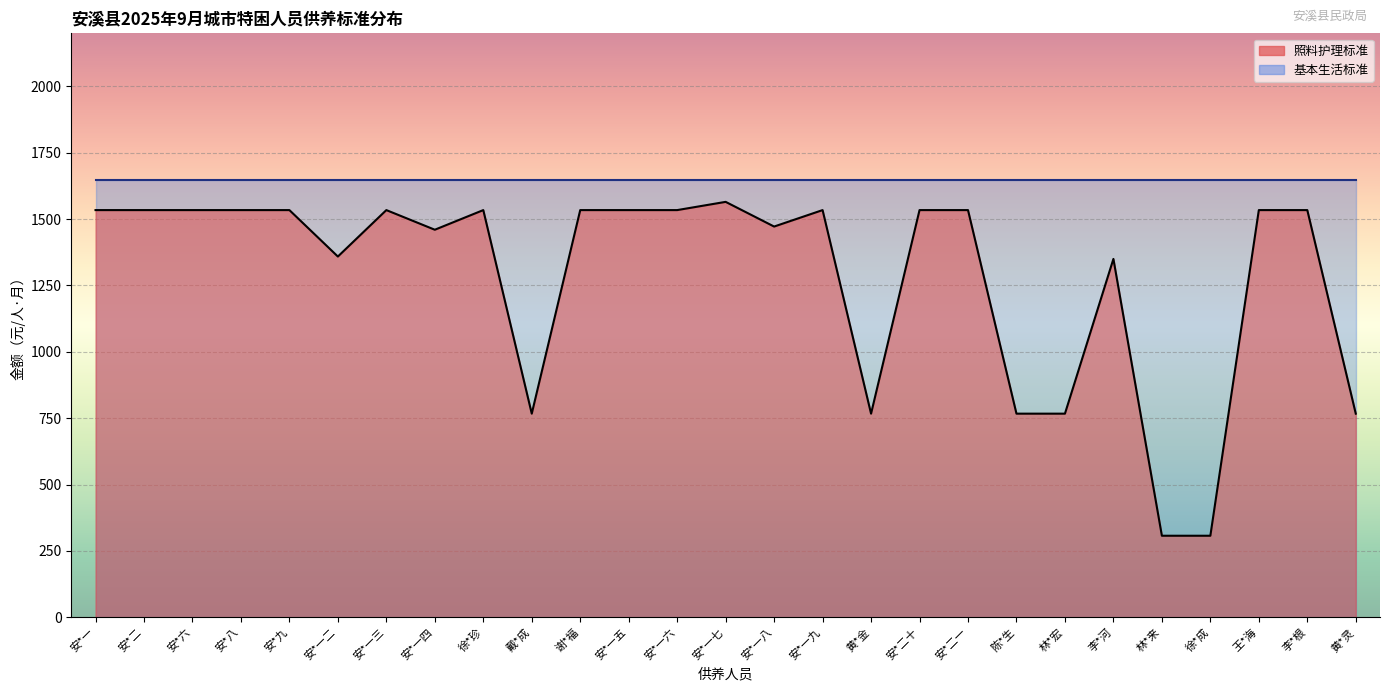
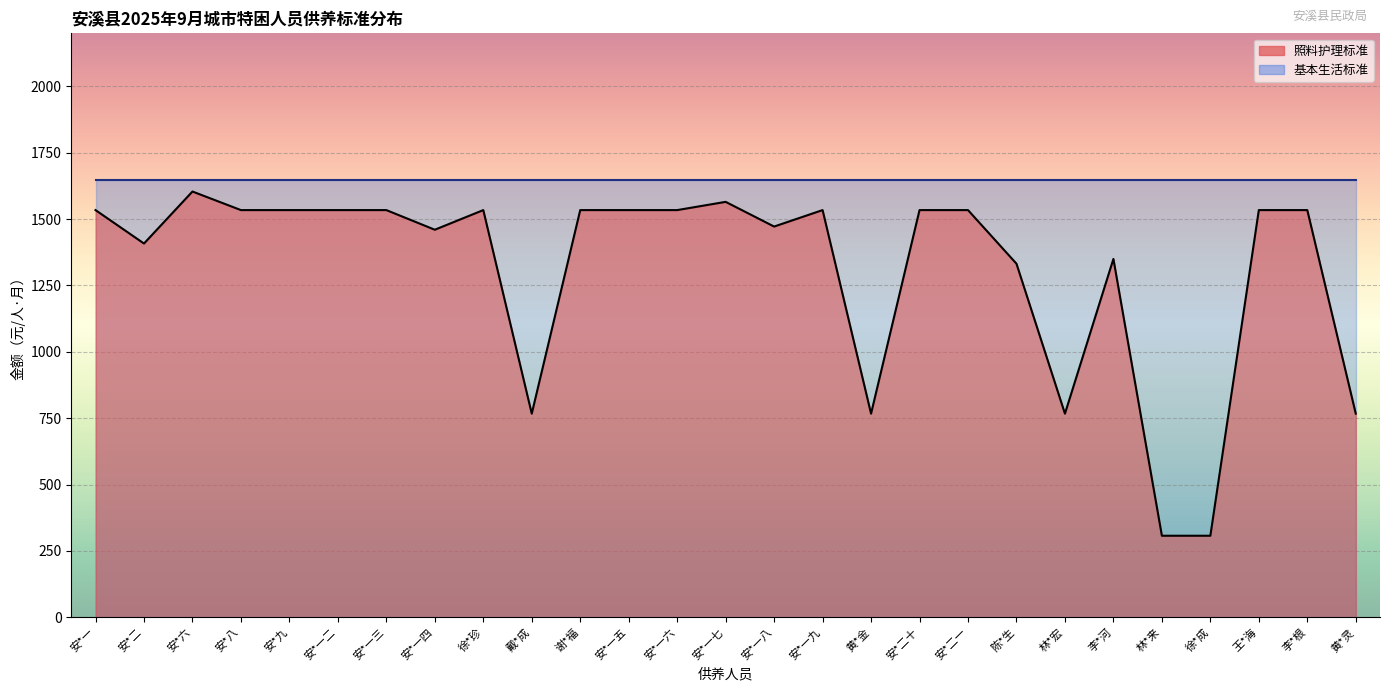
  {
    "照料护理标准": {
      "安*一": 1530,
-     "安*二": 1530,
-     "安*六": 1530,
+     "安*二": 1410,
+     "安*六": 1600,
      "安*八": 1530,
      "安*九": 1530,
-     "安*一二": 1360,
+     "安*一二": 1530,
      "安*一三": 1530,
      "安*一四": 1460,
      "徐*珍": 1530,
      "戴*成": 770,
      "谢*福": 1530,
      "安*一五": 1530,
      "安*一六": 1530,
      "安*一七": 1570,
      "安*一八": 1470,
      "安*一九": 1530,
      "黄*金": 770,
      "安*二十": 1530,
      "安*二一": 1530,
-     "陈*生": 770,
+     "陈*生": 1330,
      "林*宏": 770,
      "李*河": 1350,
      "林*来": 310,
      "徐*成": 310,
      "王*海": 1530,
      "李*根": 1530,
      "黄*灵": 770
    },
    "基本生活标准": {
      "安*一": 1650,
      "安*二": 1650,
      "安*六": 1650,
      "安*八": 1650,
      "安*九": 1650,
      "安*一二": 1650,
      "安*一三": 1650,
      "安*一四": 1650,
      "徐*珍": 1650,
      "戴*成": 1650,
      "谢*福": 1650,
      "安*一五": 1650,
      "安*一六": 1650,
      "安*一七": 1650,
      "安*一八": 1650,
      "安*一九": 1650,
      "黄*金": 1650,
      "安*二十": 1650,
      "安*二一": 1650,
      "陈*生": 1650,
      "林*宏": 1650,
      "李*河": 1650,
      "林*来": 1650,
      "徐*成": 1650,
      "王*海": 1650,
      "李*根": 1650,
      "黄*灵": 1650
    }
  }
